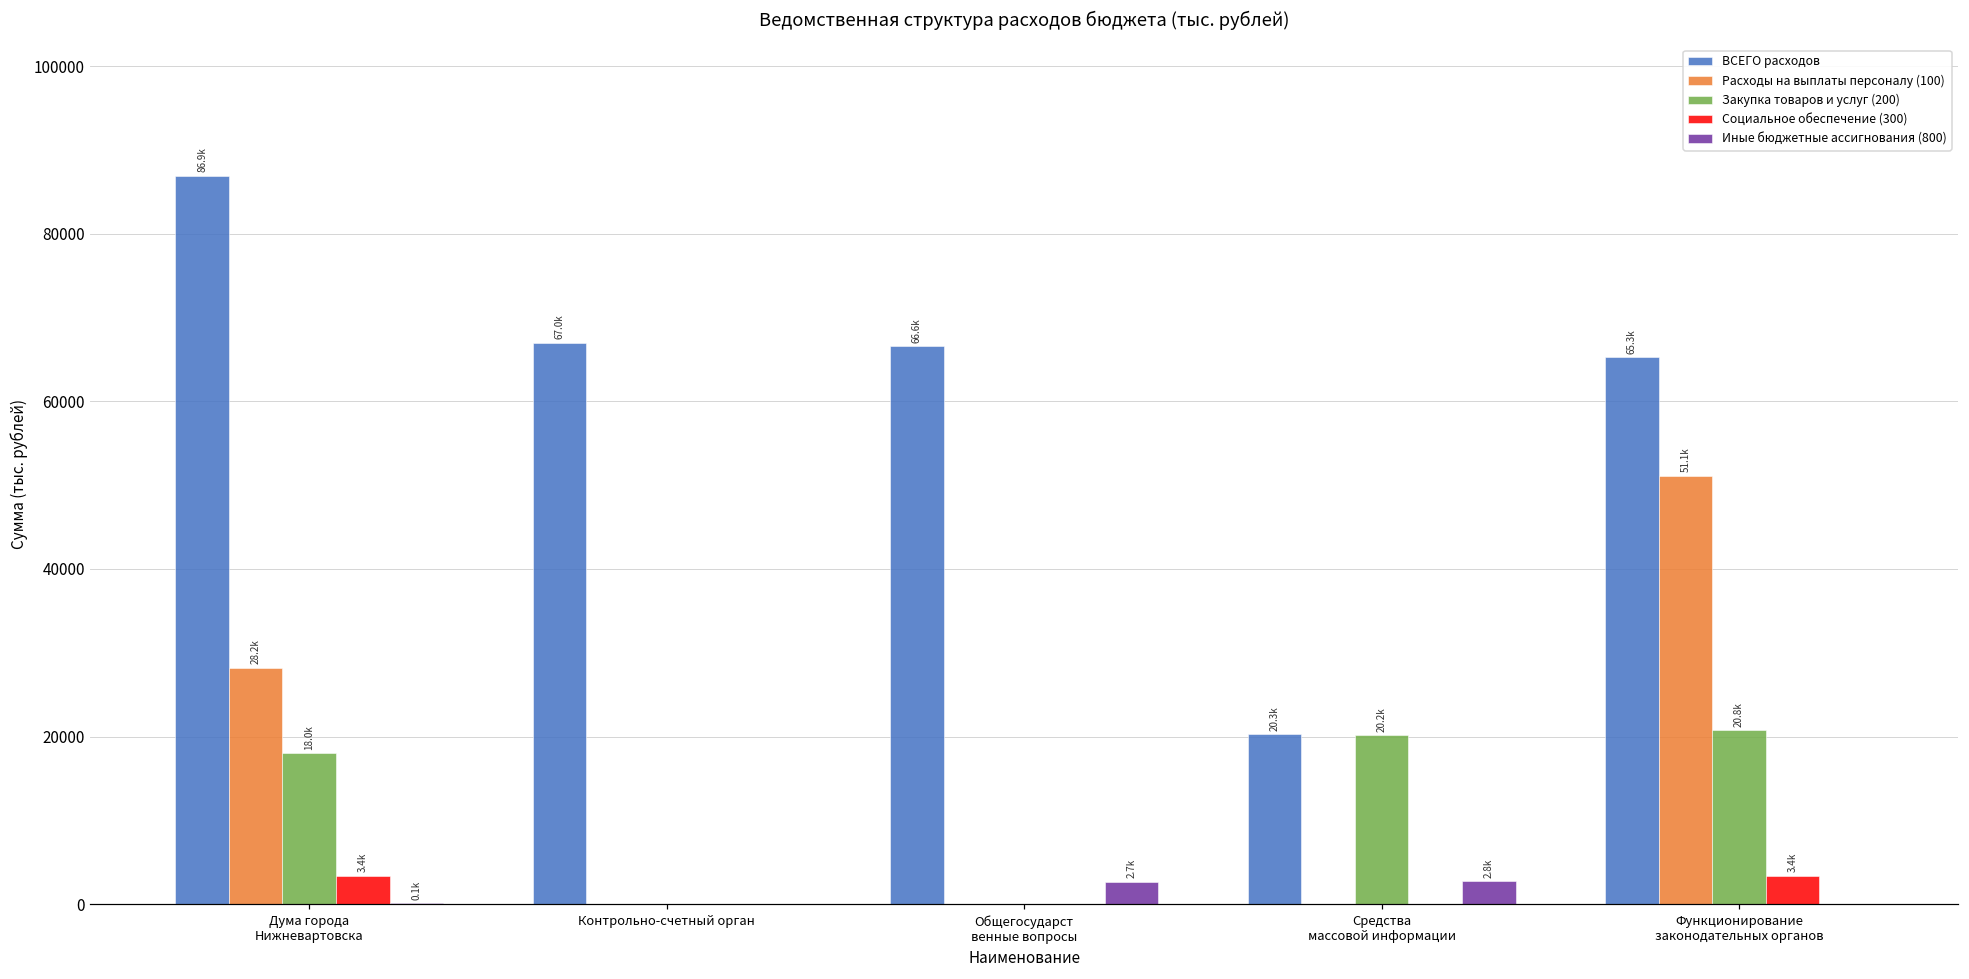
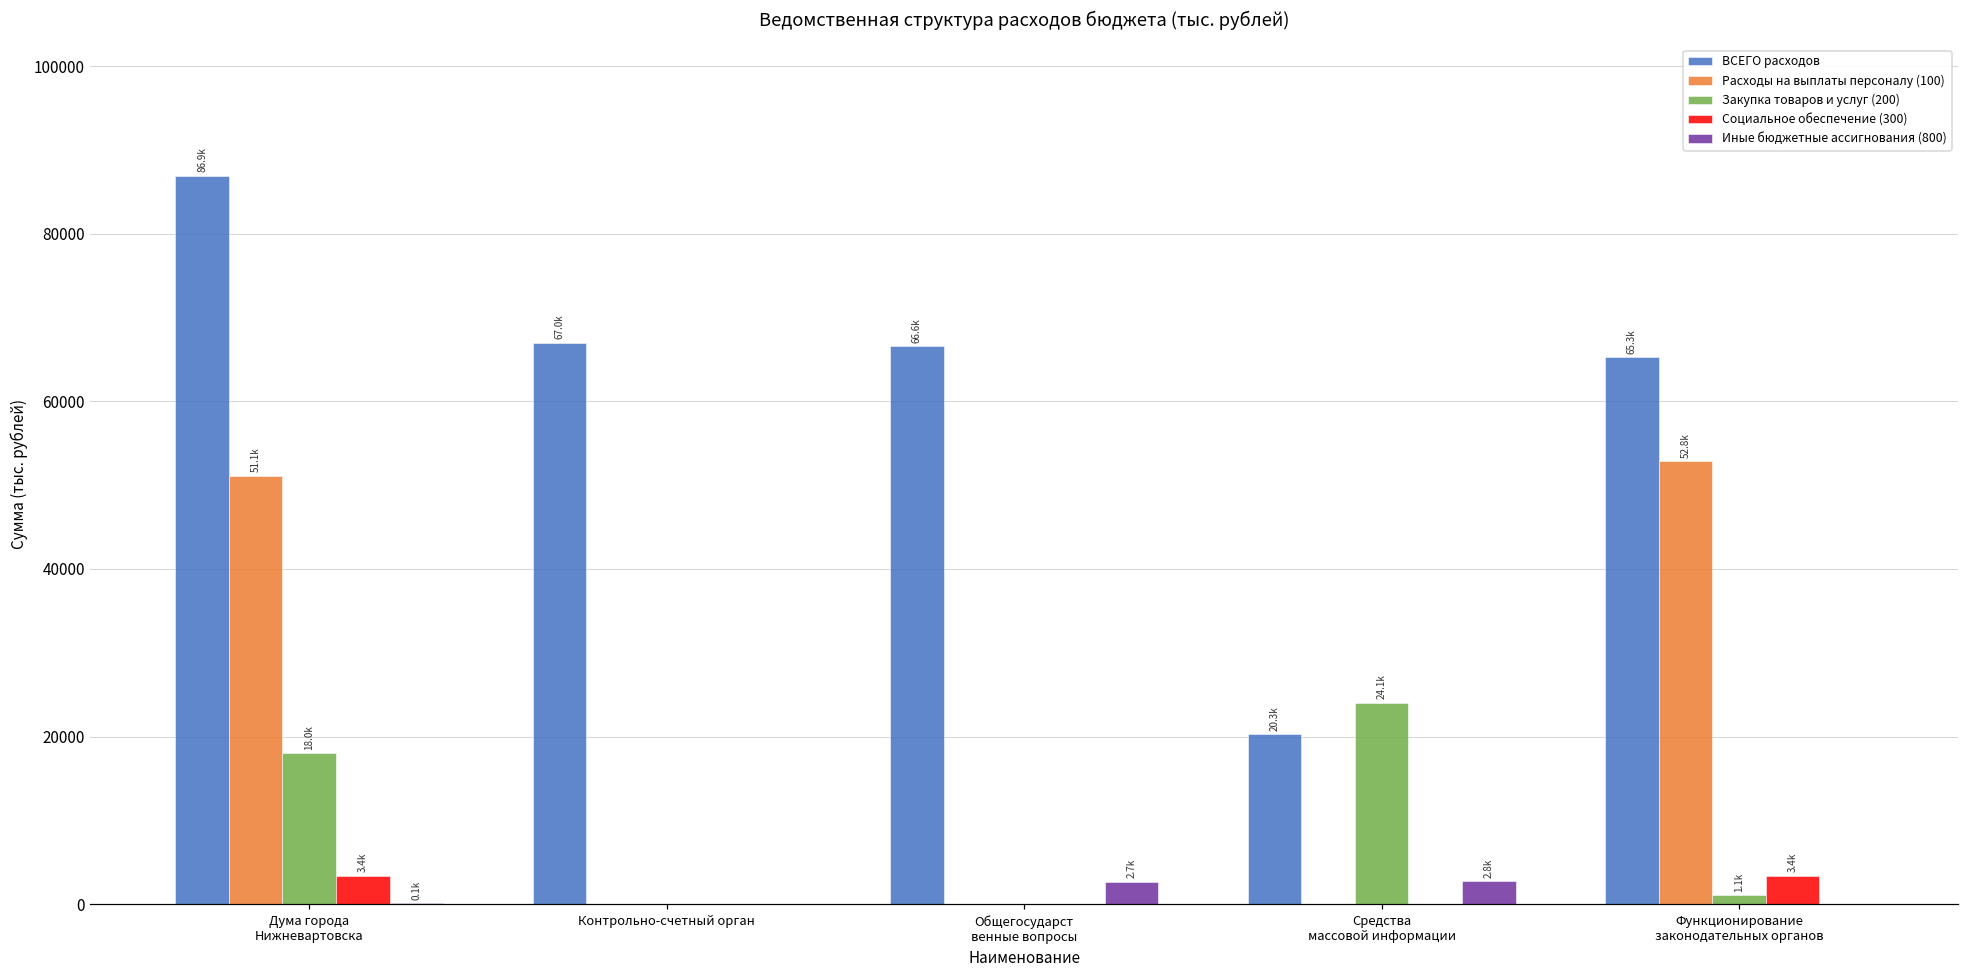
  {
    "ВСЕГО расходов": {
      "Дума города Нижневартовска": "86.9k",
      "Контрольно-счетный орган": "67.0k",
      "Общегосударст венные вопросы": "66.6k",
      "Средства массовой информации": "20.3k",
      "Функционирование законодательных органов": "65.3k"
    },
    "Расходы на выплаты персоналу (100)": {
-     "Дума города Нижневартовска": "28.2k",
-     "Функционирование законодательных органов": "51.1k"
+     "Дума города Нижневартовска": "51.1k",
+     "Функционирование законодательных органов": "52.8k"
    },
    "Закупка товаров и услуг (200)": {
      "Дума города Нижневартовска": "18.0k",
-     "Средства массовой информации": "20.2k",
-     "Функционирование законодательных органов": "20.8k"
+     "Средства массовой информации": "24.1k",
+     "Функционирование законодательных органов": "1.1k"
    },
    "Социальное обеспечение (300)": {
      "Дума города Нижневартовска": "3.4k",
      "Функционирование законодательных органов": "3.4k"
    },
    "Иные бюджетные ассигнования (800)": {
      "Дума города Нижневартовска": "0.1k",
      "Общегосударст венные вопросы": "2.7k",
      "Средства массовой информации": "2.8k"
    }
  }
